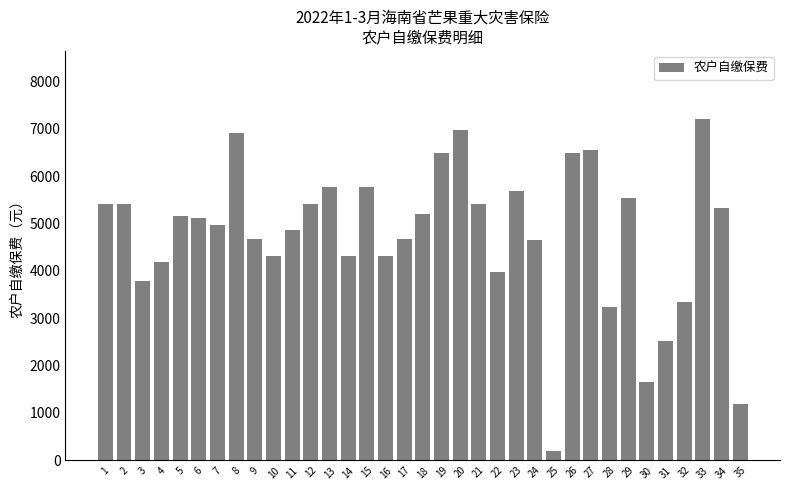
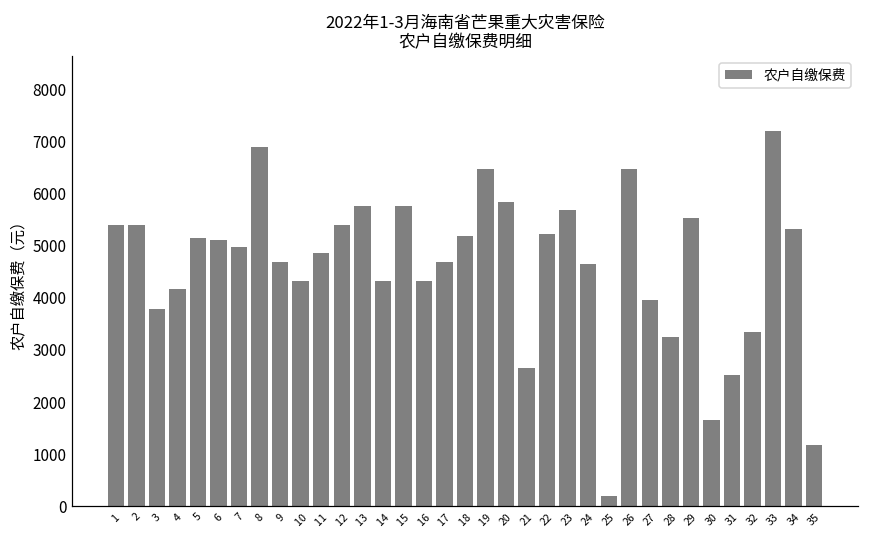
  {
    "1": 5400,
    "2": 5400,
    "3": 3800,
    "4": 4200,
    "5": 5100,
    "6": 5100,
    "7": 5000,
    "8": 6900,
    "9": 4700,
    "10": 4300,
    "11": 4900,
    "12": 5400,
    "13": 5800,
    "14": 4300,
    "15": 5800,
    "16": 4300,
    "17": 4700,
    "18": 5200,
    "19": 6500,
-   "20": 7000,
-   "21": 5400,
-   "22": 4000,
+   "20": 5800,
+   "21": 2700,
+   "22": 5200,
    "23": 5700,
    "24": 4600,
    "25": 200,
    "26": 6500,
-   "27": 6500,
+   "27": 4000,
    "28": 3200,
    "29": 5500,
    "30": 1700,
    "31": 2500,
    "32": 3300,
    "33": 7200,
    "34": 5300,
    "35": 1200
  }
